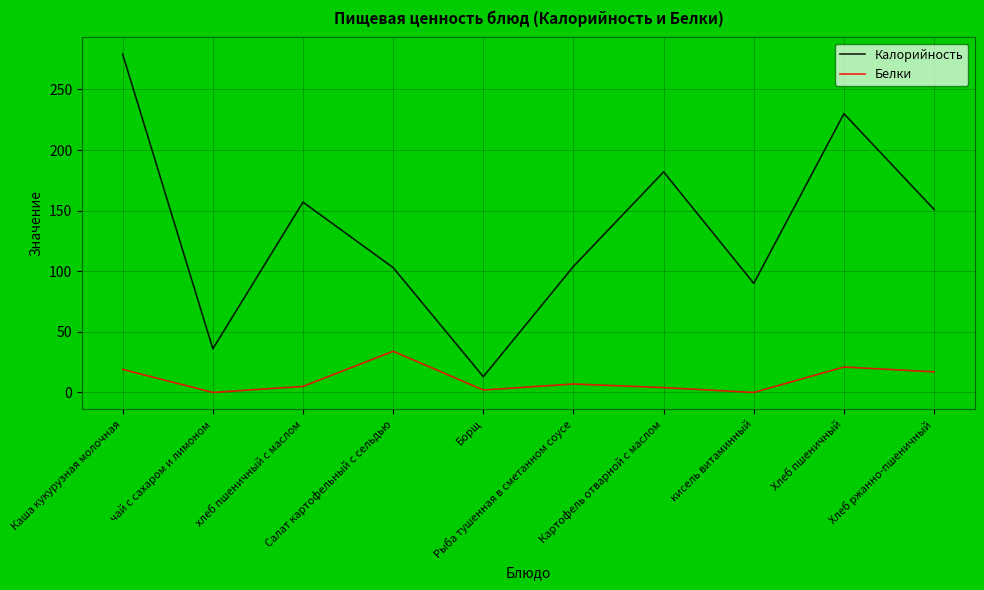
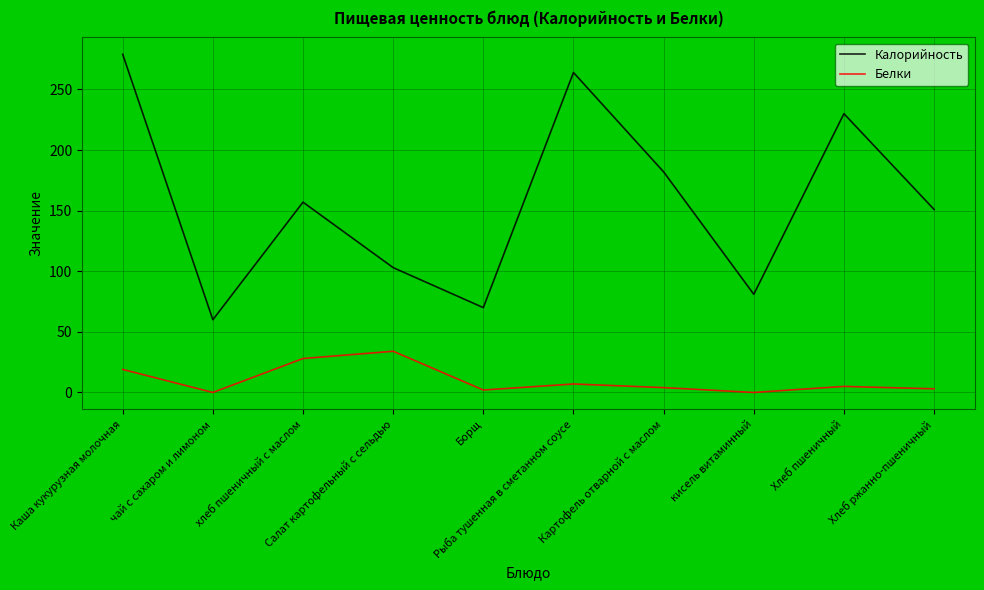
  {
    "Калорийность": {
      "Каша кукурузная молочная": 279,
-     "чай с сахаром и лимоном": 36,
+     "чай с сахаром и лимоном": 60,
      "хлеб пшеничный с маслом": 157,
      "Салат картофельный с сельдью": 103,
-     "Борщ": 13,
-     "Рыба тушенная в сметанном соусе": 104,
+     "Борщ": 70,
+     "Рыба тушенная в сметанном соусе": 264,
      "Картофель отварной с маслом": 182,
-     "кисель витаминный": 90,
+     "кисель витаминный": 81,
      "Хлеб пшеничный": 230,
      "Хлеб ржанно-пшеничный": 151
    },
    "Белки": {
      "Каша кукурузная молочная": 19,
      "чай с сахаром и лимоном": 0,
-     "хлеб пшеничный с маслом": 5,
+     "хлеб пшеничный с маслом": 28,
      "Салат картофельный с сельдью": 34,
      "Борщ": 2,
      "Рыба тушенная в сметанном соусе": 7,
      "Картофель отварной с маслом": 4,
      "кисель витаминный": 0,
-     "Хлеб пшеничный": 21,
-     "Хлеб ржанно-пшеничный": 17
+     "Хлеб пшеничный": 5,
+     "Хлеб ржанно-пшеничный": 3
    }
  }
